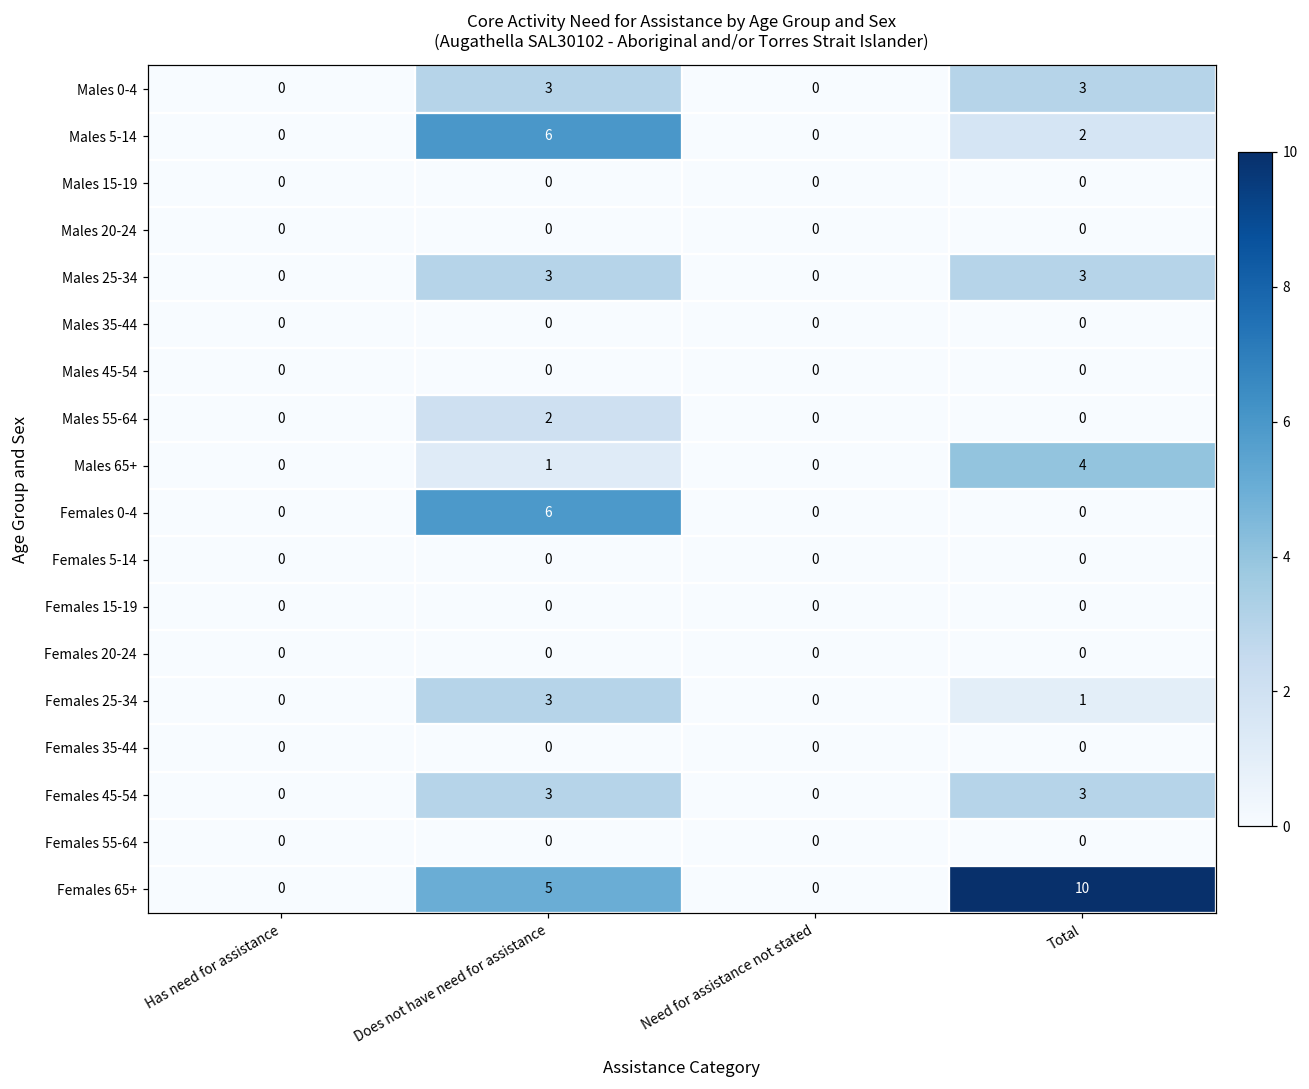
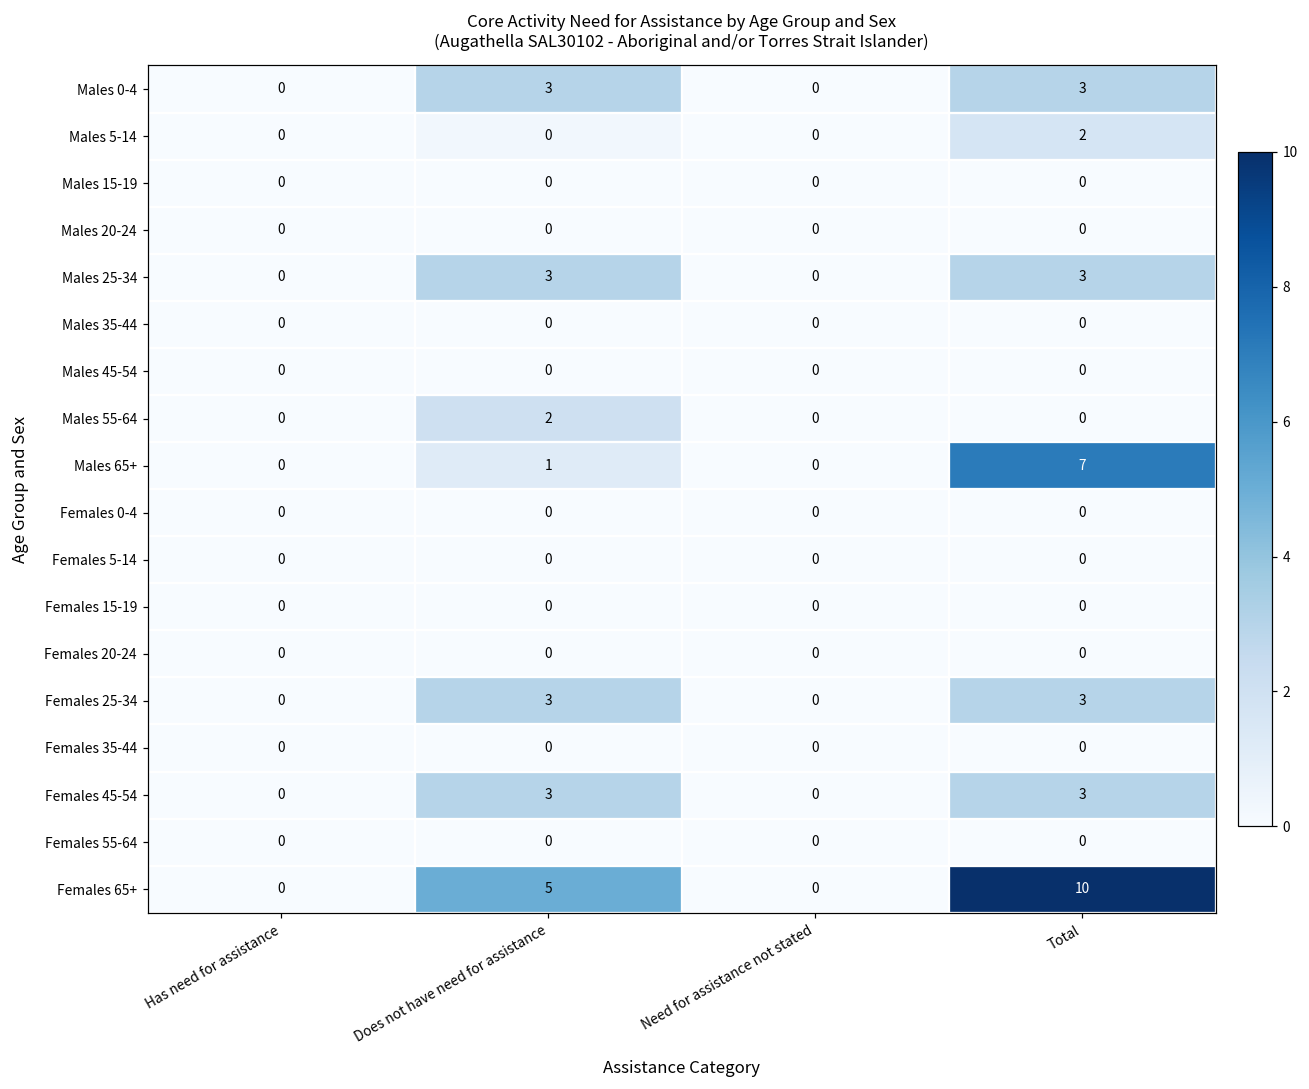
  {
    "Males 0-4": {
      "Has need for assistance": 0,
      "Does not have need for assistance": 3,
      "Need for assistance not stated": 0,
      "Total": 3
    },
    "Males 5-14": {
      "Has need for assistance": 0,
-     "Does not have need for assistance": 6,
+     "Does not have need for assistance": 0,
      "Need for assistance not stated": 0,
      "Total": 2
    },
    "Males 15-19": {
      "Has need for assistance": 0,
      "Does not have need for assistance": 0,
      "Need for assistance not stated": 0,
      "Total": 0
    },
    "Males 20-24": {
      "Has need for assistance": 0,
      "Does not have need for assistance": 0,
      "Need for assistance not stated": 0,
      "Total": 0
    },
    "Males 25-34": {
      "Has need for assistance": 0,
      "Does not have need for assistance": 3,
      "Need for assistance not stated": 0,
      "Total": 3
    },
    "Males 35-44": {
      "Has need for assistance": 0,
      "Does not have need for assistance": 0,
      "Need for assistance not stated": 0,
      "Total": 0
    },
    "Males 45-54": {
      "Has need for assistance": 0,
      "Does not have need for assistance": 0,
      "Need for assistance not stated": 0,
      "Total": 0
    },
    "Males 55-64": {
      "Has need for assistance": 0,
      "Does not have need for assistance": 2,
      "Need for assistance not stated": 0,
      "Total": 0
    },
    "Males 65+": {
      "Has need for assistance": 0,
      "Does not have need for assistance": 1,
      "Need for assistance not stated": 0,
-     "Total": 4
+     "Total": 7
    },
    "Females 0-4": {
      "Has need for assistance": 0,
-     "Does not have need for assistance": 6,
+     "Does not have need for assistance": 0,
      "Need for assistance not stated": 0,
      "Total": 0
    },
    "Females 5-14": {
      "Has need for assistance": 0,
      "Does not have need for assistance": 0,
      "Need for assistance not stated": 0,
      "Total": 0
    },
    "Females 15-19": {
      "Has need for assistance": 0,
      "Does not have need for assistance": 0,
      "Need for assistance not stated": 0,
      "Total": 0
    },
    "Females 20-24": {
      "Has need for assistance": 0,
      "Does not have need for assistance": 0,
      "Need for assistance not stated": 0,
      "Total": 0
    },
    "Females 25-34": {
      "Has need for assistance": 0,
      "Does not have need for assistance": 3,
      "Need for assistance not stated": 0,
-     "Total": 1
+     "Total": 3
    },
    "Females 35-44": {
      "Has need for assistance": 0,
      "Does not have need for assistance": 0,
      "Need for assistance not stated": 0,
      "Total": 0
    },
    "Females 45-54": {
      "Has need for assistance": 0,
      "Does not have need for assistance": 3,
      "Need for assistance not stated": 0,
      "Total": 3
    },
    "Females 55-64": {
      "Has need for assistance": 0,
      "Does not have need for assistance": 0,
      "Need for assistance not stated": 0,
      "Total": 0
    },
    "Females 65+": {
      "Has need for assistance": 0,
      "Does not have need for assistance": 5,
      "Need for assistance not stated": 0,
      "Total": 10
    }
  }
